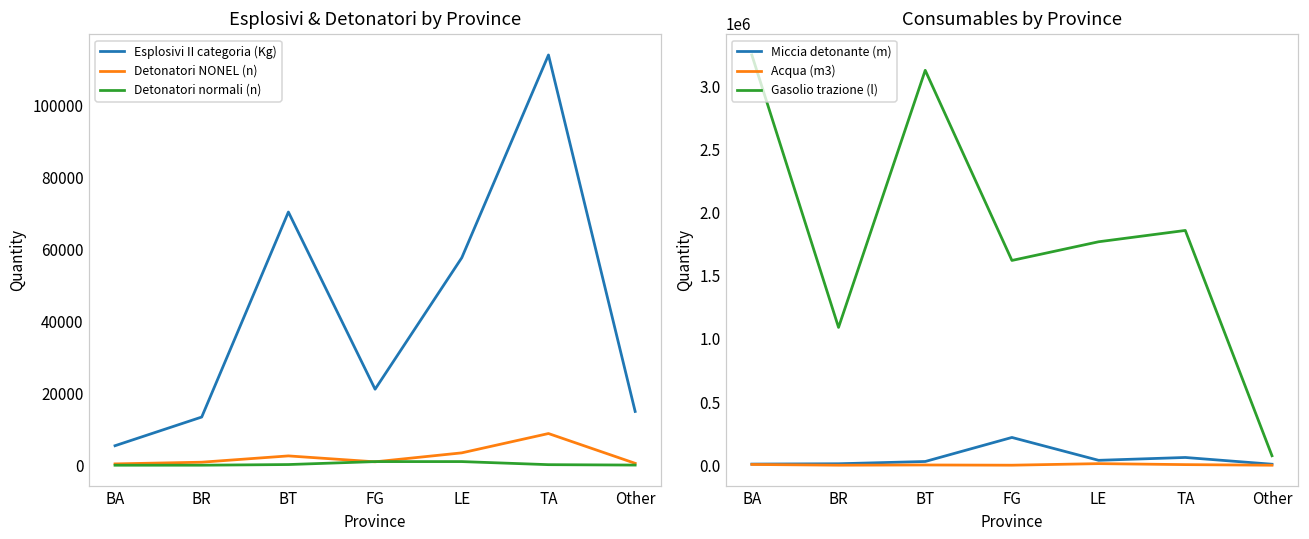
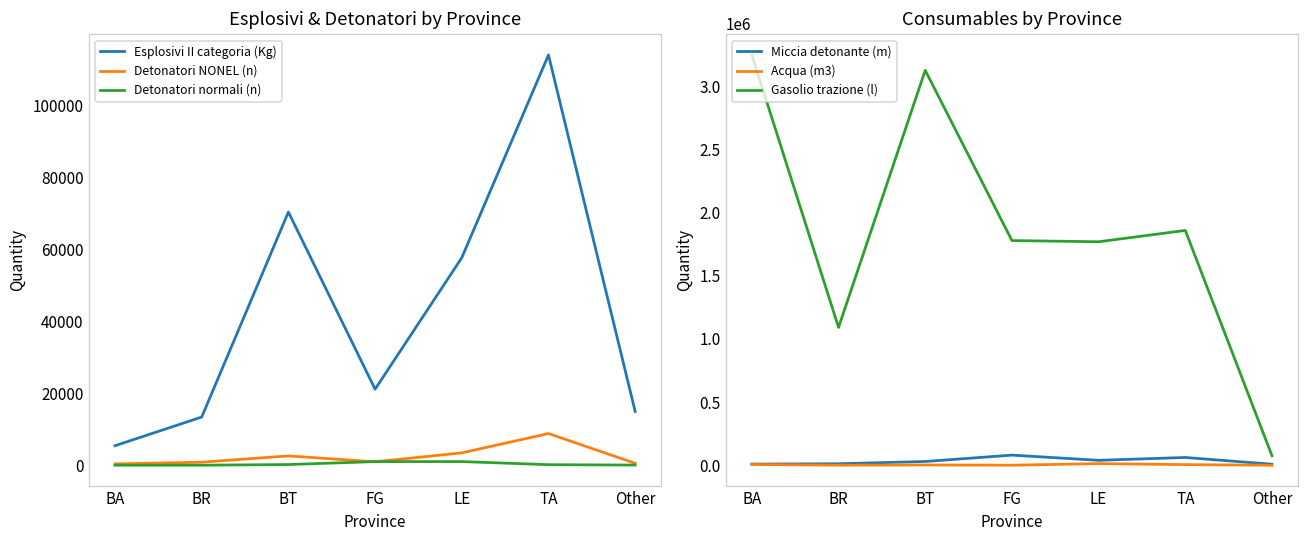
  {
    "Esplosivi & Detonatori by Province": {
      "Esplosivi II categoria (Kg)": {
        "BA": 5000,
        "BR": 13000,
        "BT": 70000,
        "FG": 21000,
        "LE": 58000,
        "TA": 114000,
        "Other": 15000
      },
      "Detonatori NONEL (n)": {
        "BR": 1000,
        "BT": 3000,
        "LE": 4000,
        "TA": 9000
      },
      "Detonatori normali (n)": {
        "BR": 0,
        "BT": 0,
        "LE": 1000,
        "TA": 0
      }
    },
    "Consumables by Province": {
      "Miccia detonante (m)": {
        "BT": 30000,
-       "FG": 220000,
+       "FG": 80000,
        "LE": 40000,
        "TA": 60000
      },
      "Acqua (m3)": {
        "BT": 0,
        "FG": 0,
        "LE": 10000,
        "TA": 0
      },
      "Gasolio trazione (l)": {
        "BR": 1090000,
        "BT": 3130000,
-       "FG": 1620000,
+       "FG": 1780000,
        "LE": 1770000,
        "TA": 1860000,
        "Other": 80000
      }
    }
  }
